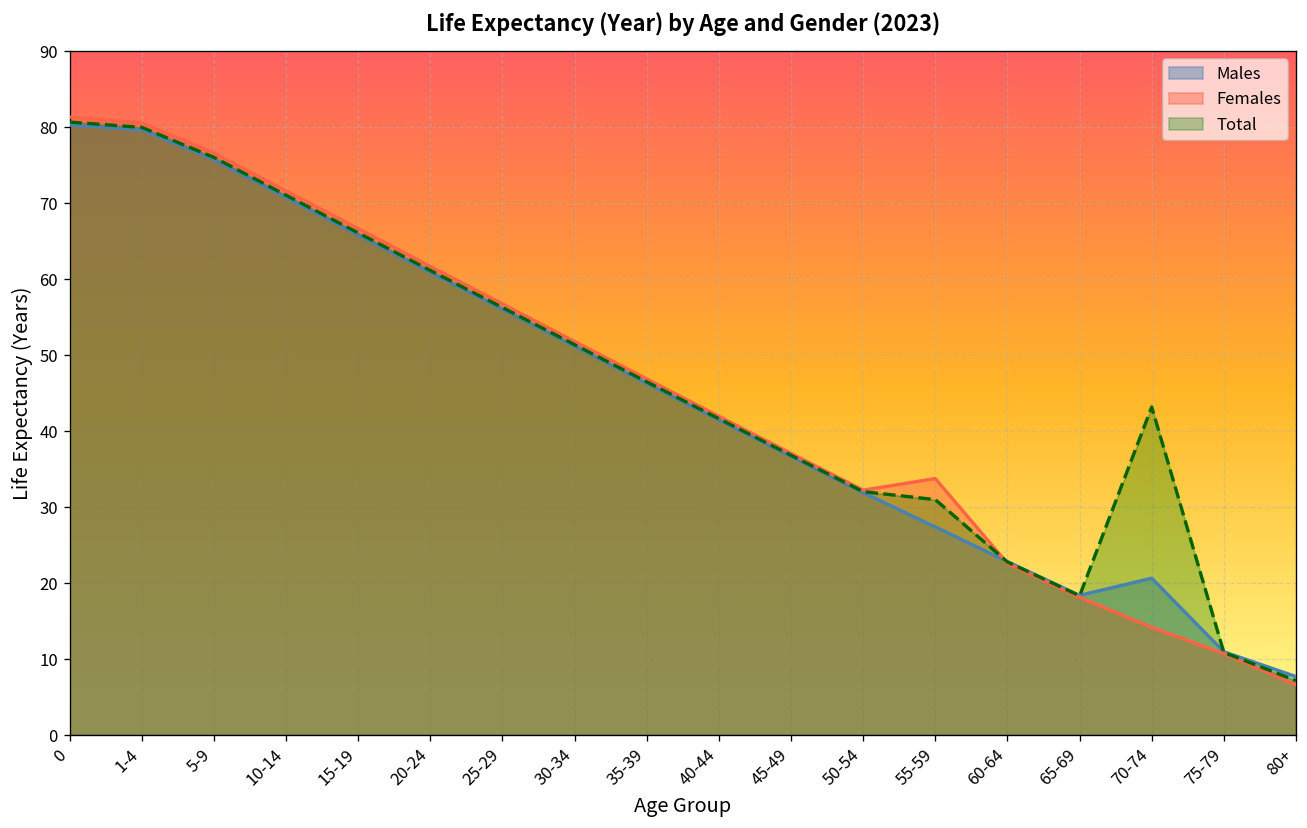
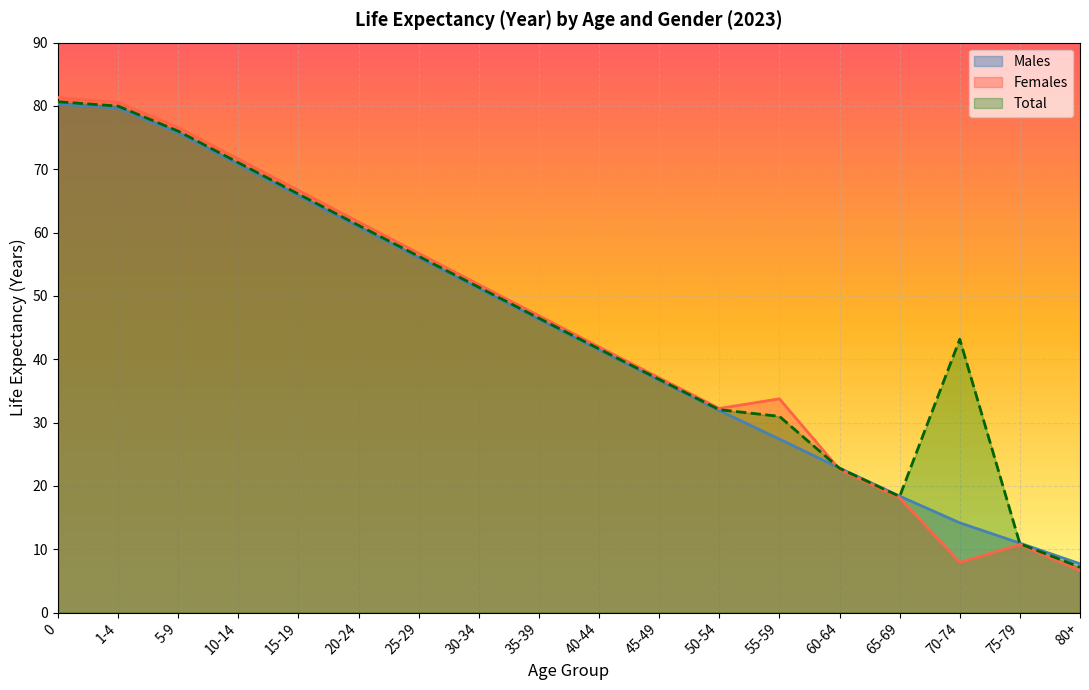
  {
    "Males": {
      "55-59": 27,
-     "70-74": 21,
+     "70-74": 14,
      "80+": 8
    },
    "Females": {
      "0": 81,
      "1-4": 81,
      "5-9": 77,
      "10-14": 72,
      "15-19": 67,
      "20-24": 62,
      "25-29": 57,
      "30-34": 52,
      "55-59": 34,
-     "70-74": 14,
+     "70-74": 8,
      "80+": 7
    },
    "Total": {
      "55-59": 31,
      "70-74": 43,
      "80+": 7
    }
  }
